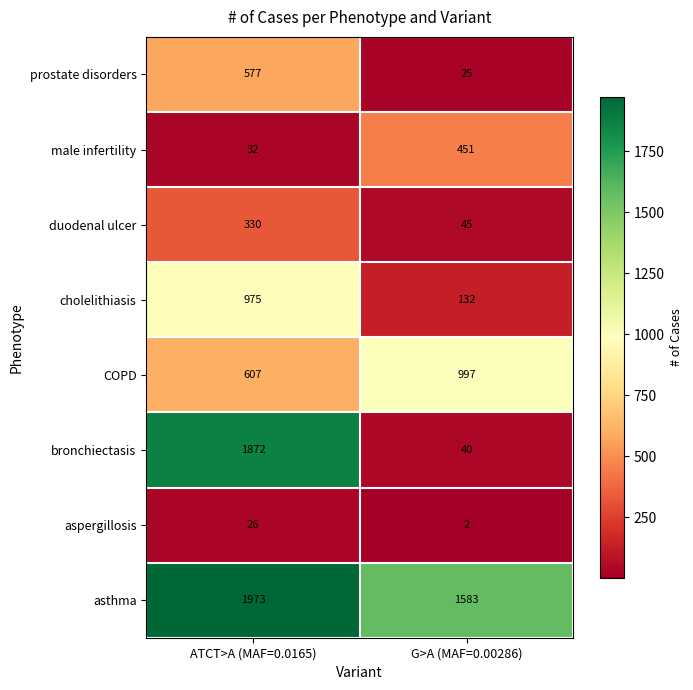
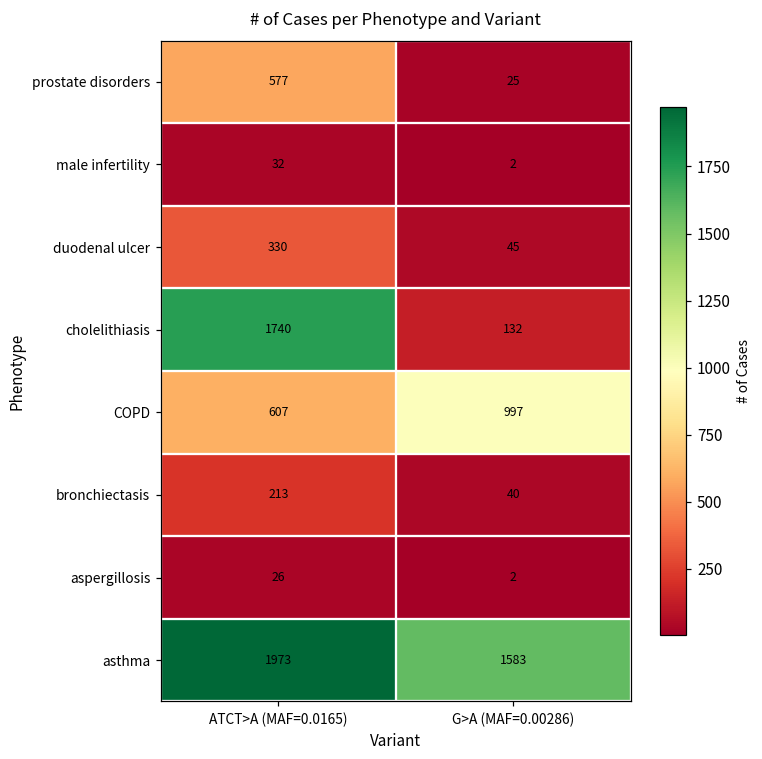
  {
    "prostate disorders": {
      "ATCT>A (MAF=0.0165)": 577,
      "G>A (MAF=0.00286)": 25
    },
    "male infertility": {
      "ATCT>A (MAF=0.0165)": 32,
-     "G>A (MAF=0.00286)": 451
+     "G>A (MAF=0.00286)": 2
    },
    "duodenal ulcer": {
      "ATCT>A (MAF=0.0165)": 330,
      "G>A (MAF=0.00286)": 45
    },
    "cholelithiasis": {
-     "ATCT>A (MAF=0.0165)": 975,
+     "ATCT>A (MAF=0.0165)": 1740,
      "G>A (MAF=0.00286)": 132
    },
    "COPD": {
      "ATCT>A (MAF=0.0165)": 607,
      "G>A (MAF=0.00286)": 997
    },
    "bronchiectasis": {
-     "ATCT>A (MAF=0.0165)": 1872,
+     "ATCT>A (MAF=0.0165)": 213,
      "G>A (MAF=0.00286)": 40
    },
    "aspergillosis": {
      "ATCT>A (MAF=0.0165)": 26,
      "G>A (MAF=0.00286)": 2
    },
    "asthma": {
      "ATCT>A (MAF=0.0165)": 1973,
      "G>A (MAF=0.00286)": 1583
    }
  }
